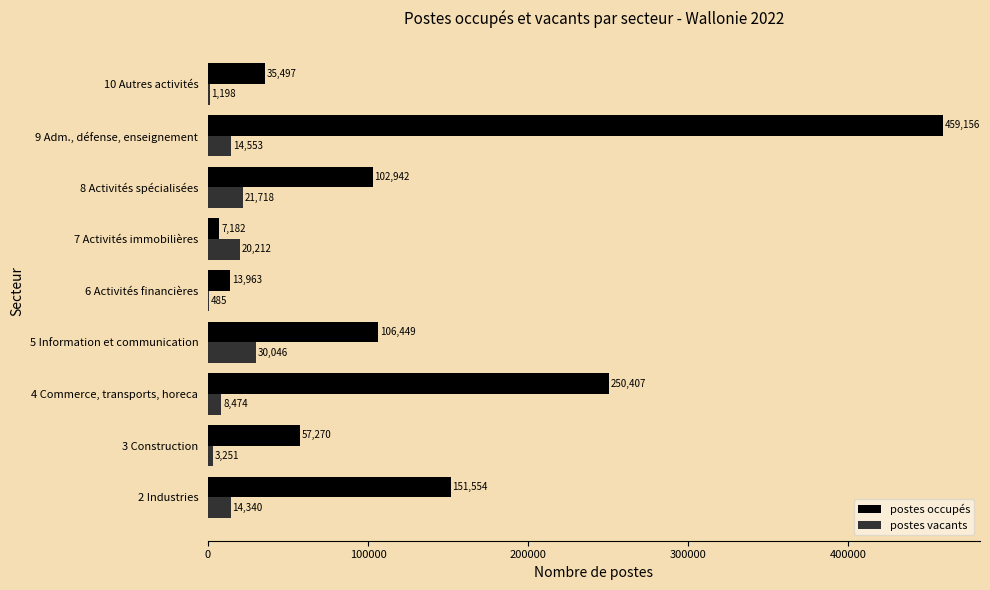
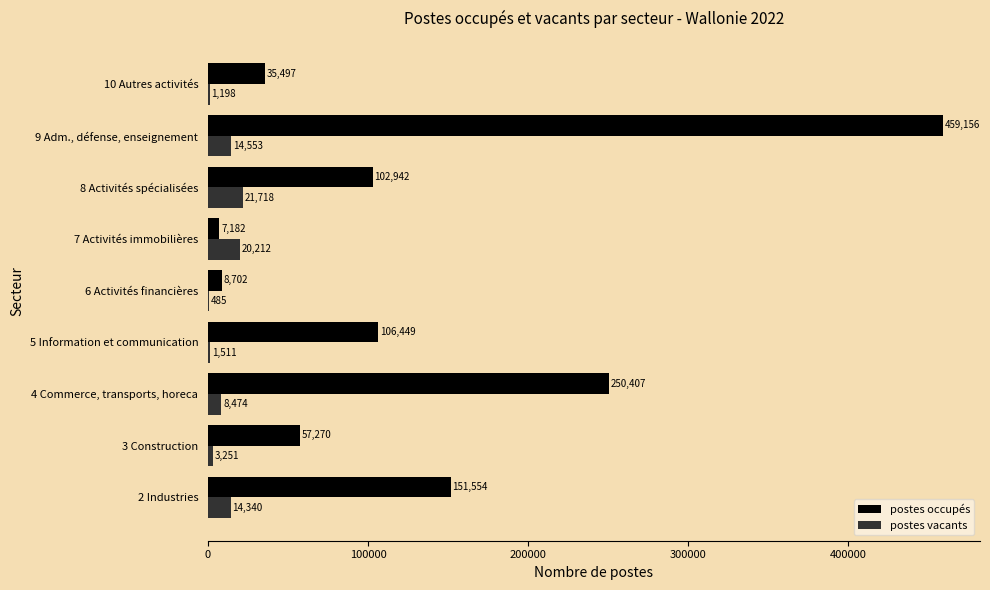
  {
    "postes occupés": {
      "10 Autres activités": "35,497",
      "9 Adm., défense, enseignement": "459,156",
      "8 Activités spécialisées": "102,942",
      "7 Activités immobilières": "7,182",
-     "6 Activités financières": "13,963",
+     "6 Activités financières": "8,702",
      "5 Information et communication": "106,449",
      "4 Commerce, transports, horeca": "250,407",
      "3 Construction": "57,270",
      "2 Industries": "151,554"
    },
    "postes vacants": {
      "10 Autres activités": "1,198",
      "9 Adm., défense, enseignement": "14,553",
      "8 Activités spécialisées": "21,718",
      "7 Activités immobilières": "20,212",
      "6 Activités financières": "485",
-     "5 Information et communication": "30,046",
+     "5 Information et communication": "1,511",
      "4 Commerce, transports, horeca": "8,474",
      "3 Construction": "3,251",
      "2 Industries": "14,340"
    }
  }
